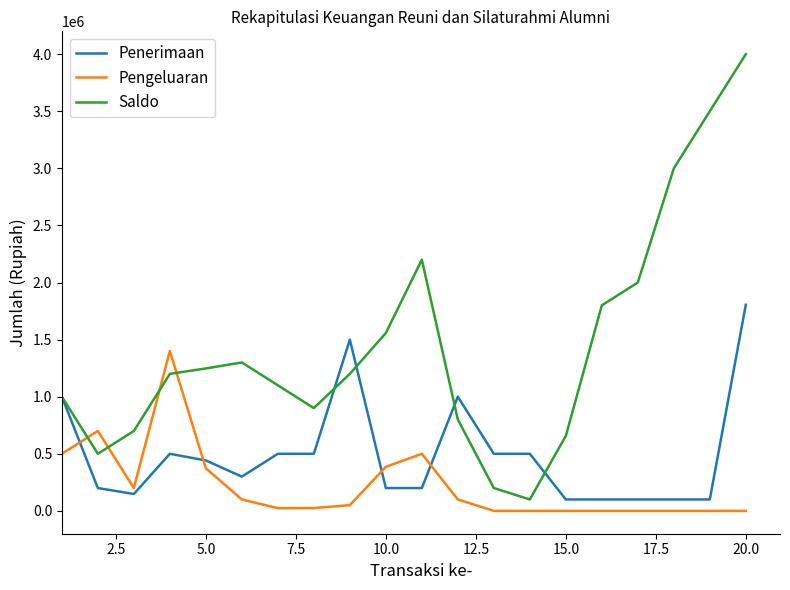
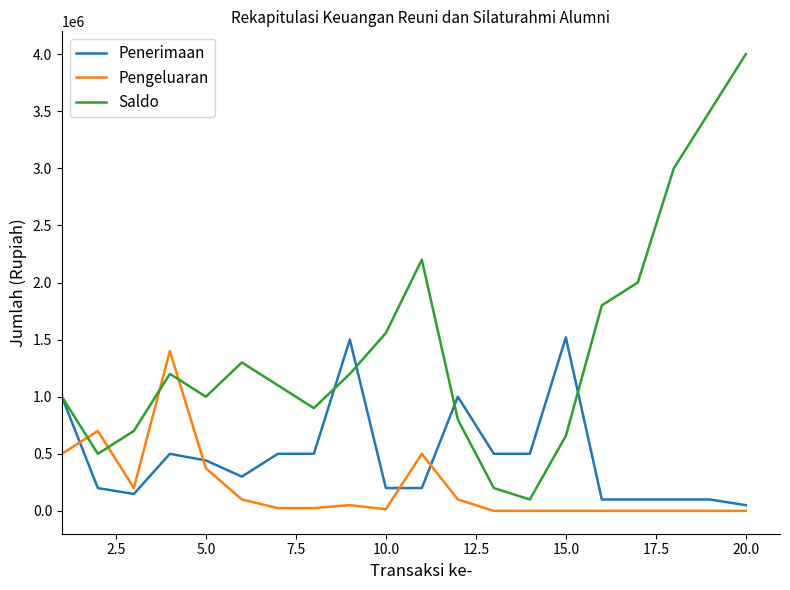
  {
    "Penerimaan": {
      "5.0": 440000,
      "10.0": 200000,
-     "15.0": 100000,
-     "20.0": 1810000
+     "15.0": 1520000,
+     "20.0": 50000
    },
    "Pengeluaran": {
      "5.0": 370000,
-     "10.0": 390000,
+     "10.0": 20000,
      "15.0": 0,
      "20.0": 0
    },
    "Saldo": {
-     "5.0": 1250000,
+     "5.0": 1000000,
      "10.0": 1560000,
      "15.0": 660000,
      "20.0": 4000000
    }
  }
